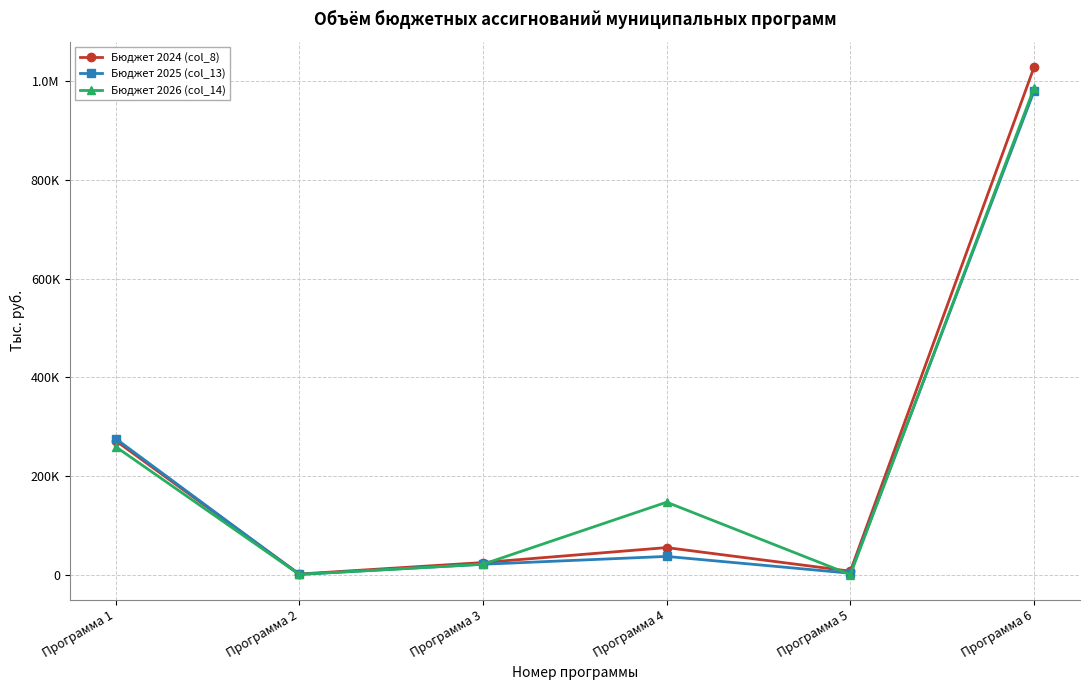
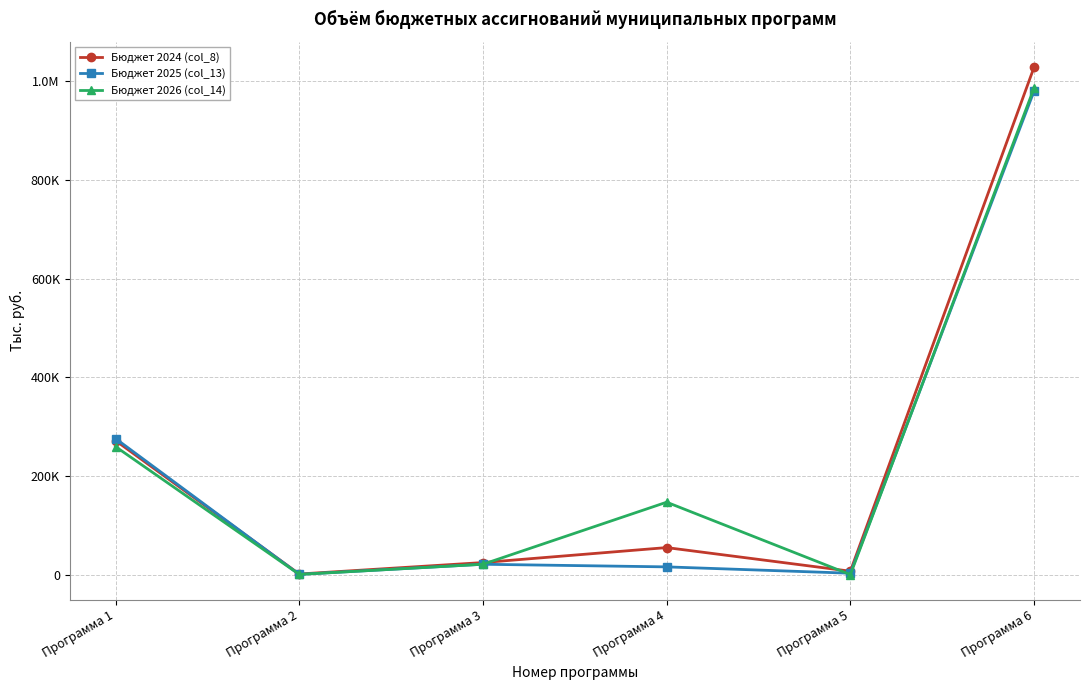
  {
    "Бюджет 2024 (col_8)": {
      "Программа 4": 50000,
      "Программа 6": 1030000
    },
    "Бюджет 2025 (col_13)": {
-     "Программа 4": 40000,
+     "Программа 4": 20000,
      "Программа 6": 980000
    },
    "Бюджет 2026 (col_14)": {
      "Программа 1": 260000,
      "Программа 4": 150000,
      "Программа 6": 990000
    }
  }
